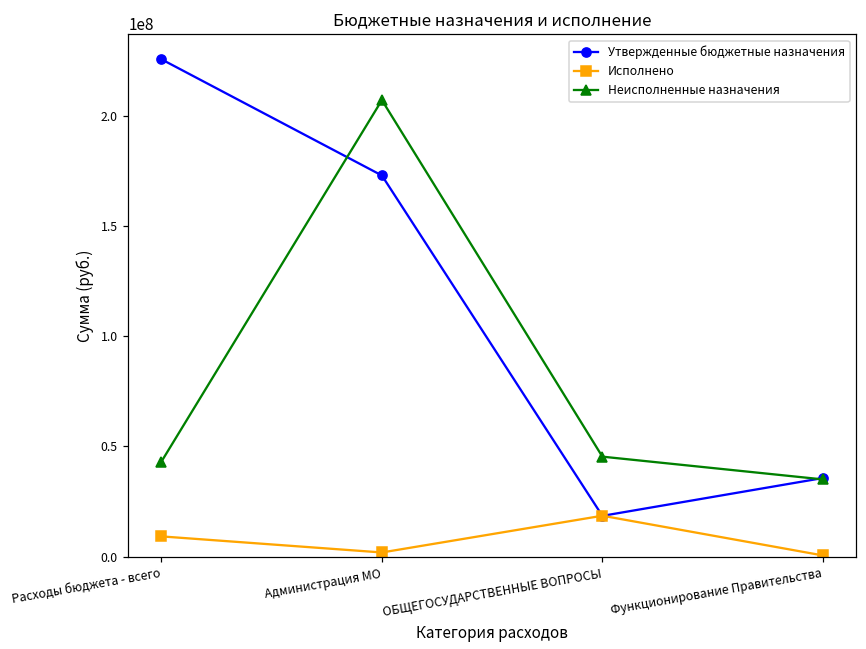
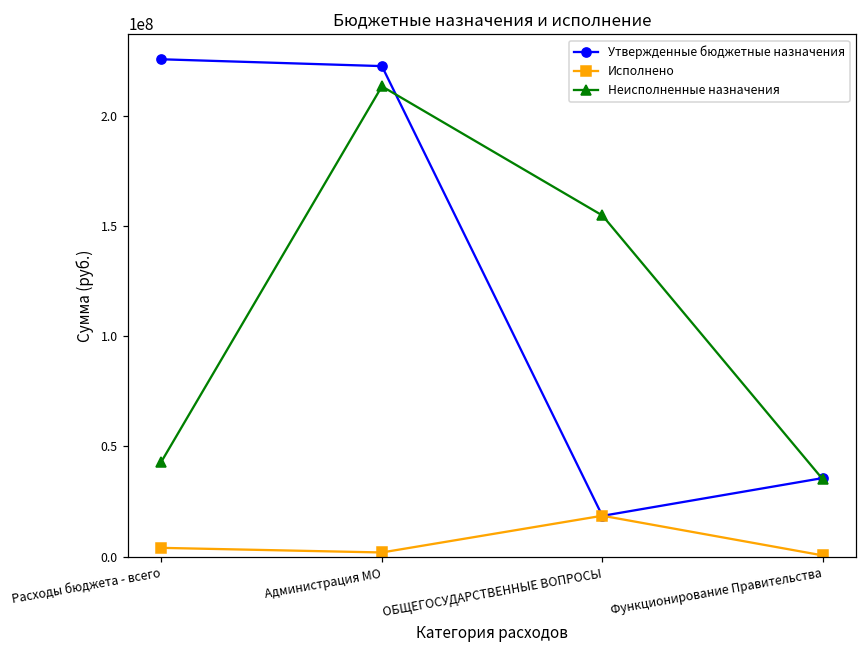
  {
    "Утвержденные бюджетные назначения": {
      "Расходы бюджета - всего": 226000000,
-     "Администрация МО": 173000000
+     "Администрация МО": 222000000
    },
    "Исполнено": {
-     "Расходы бюджета - всего": 9000000,
+     "Расходы бюджета - всего": 4000000,
      "Администрация МО": 2000000,
      "Функционирование Правительства": 1000000
    },
    "Неисполненные назначения": {
      "Расходы бюджета - всего": 43000000,
-     "Администрация МО": 207000000,
-     "ОБЩЕГОСУДАРСТВЕННЫЕ ВОПРОСЫ": 45000000
+     "Администрация МО": 213000000,
+     "ОБЩЕГОСУДАРСТВЕННЫЕ ВОПРОСЫ": 155000000
    }
  }
